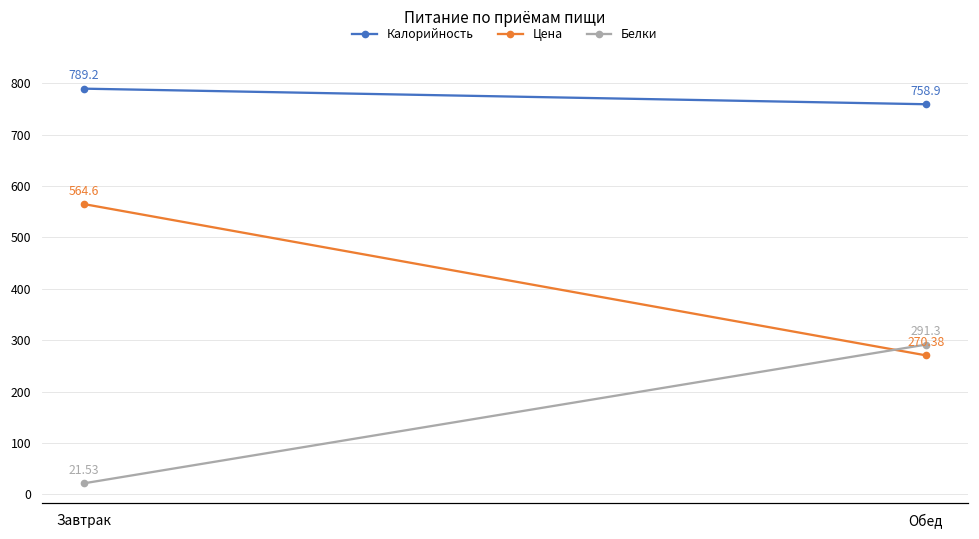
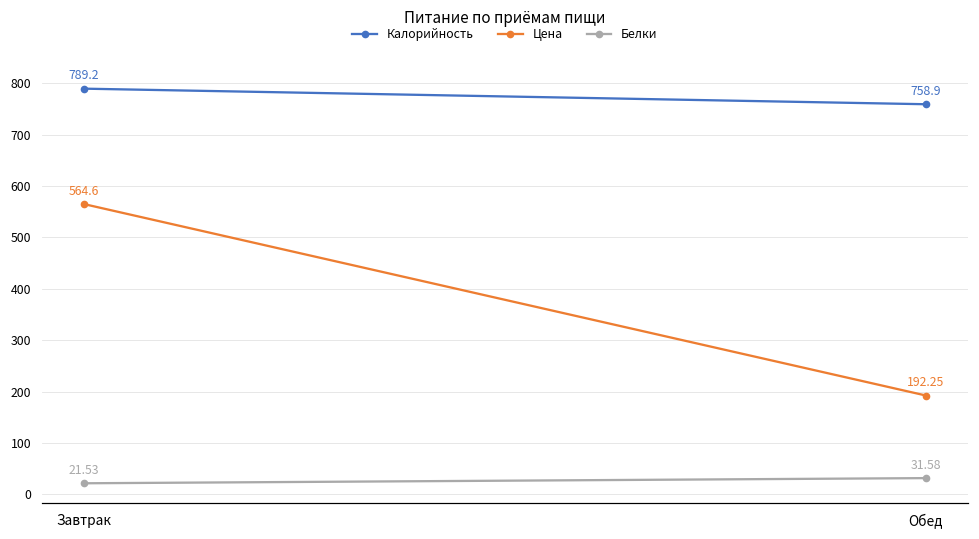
  {
    "Калорийность": {
      "Завтрак": 789.2,
      "Обед": 758.9
    },
    "Цена": {
      "Завтрак": 564.6,
-     "Обед": 270.38
+     "Обед": 192.25
    },
    "Белки": {
      "Завтрак": 21.53,
-     "Обед": 291.3
+     "Обед": 31.58
    }
  }
